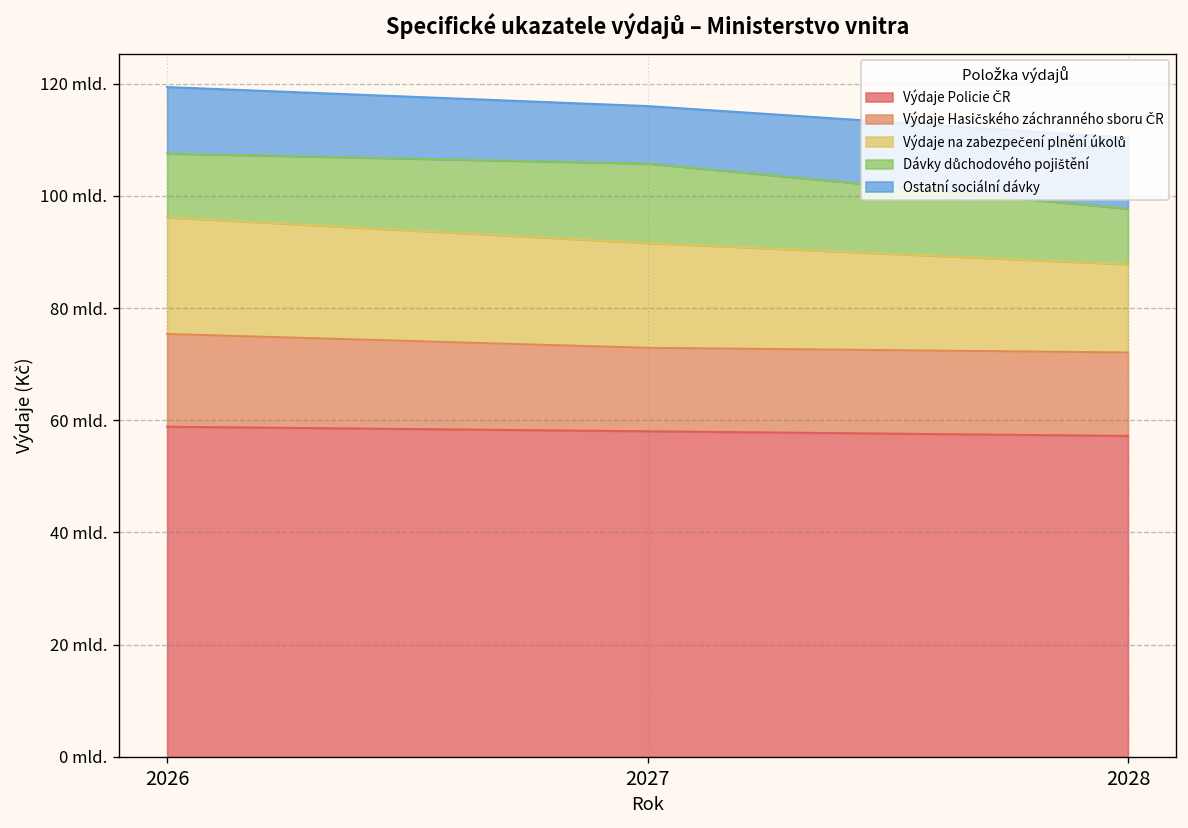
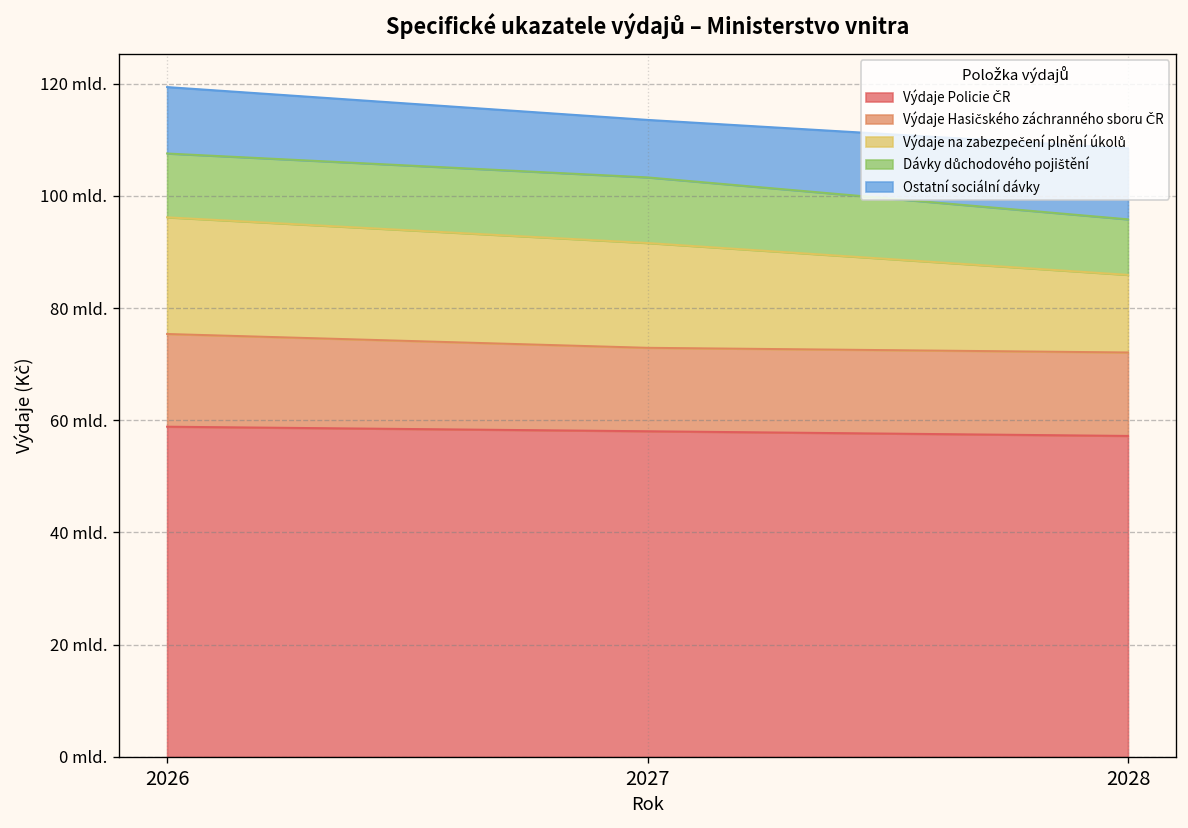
  {
    "Výdaje na zabezpečení plnění úkolů": {
      "2026": "21 mld.",
      "2027": "19 mld.",
-     "2028": "16 mld."
+     "2028": "14 mld."
    },
    "Dávky důchodového pojištění": {
      "2026": "11 mld.",
-     "2027": "14 mld.",
+     "2027": "12 mld.",
      "2028": "10 mld."
    },
    "Ostatní sociální dávky": {
      "2026": "12 mld.",
      "2027": "10 mld."
    }
  }
